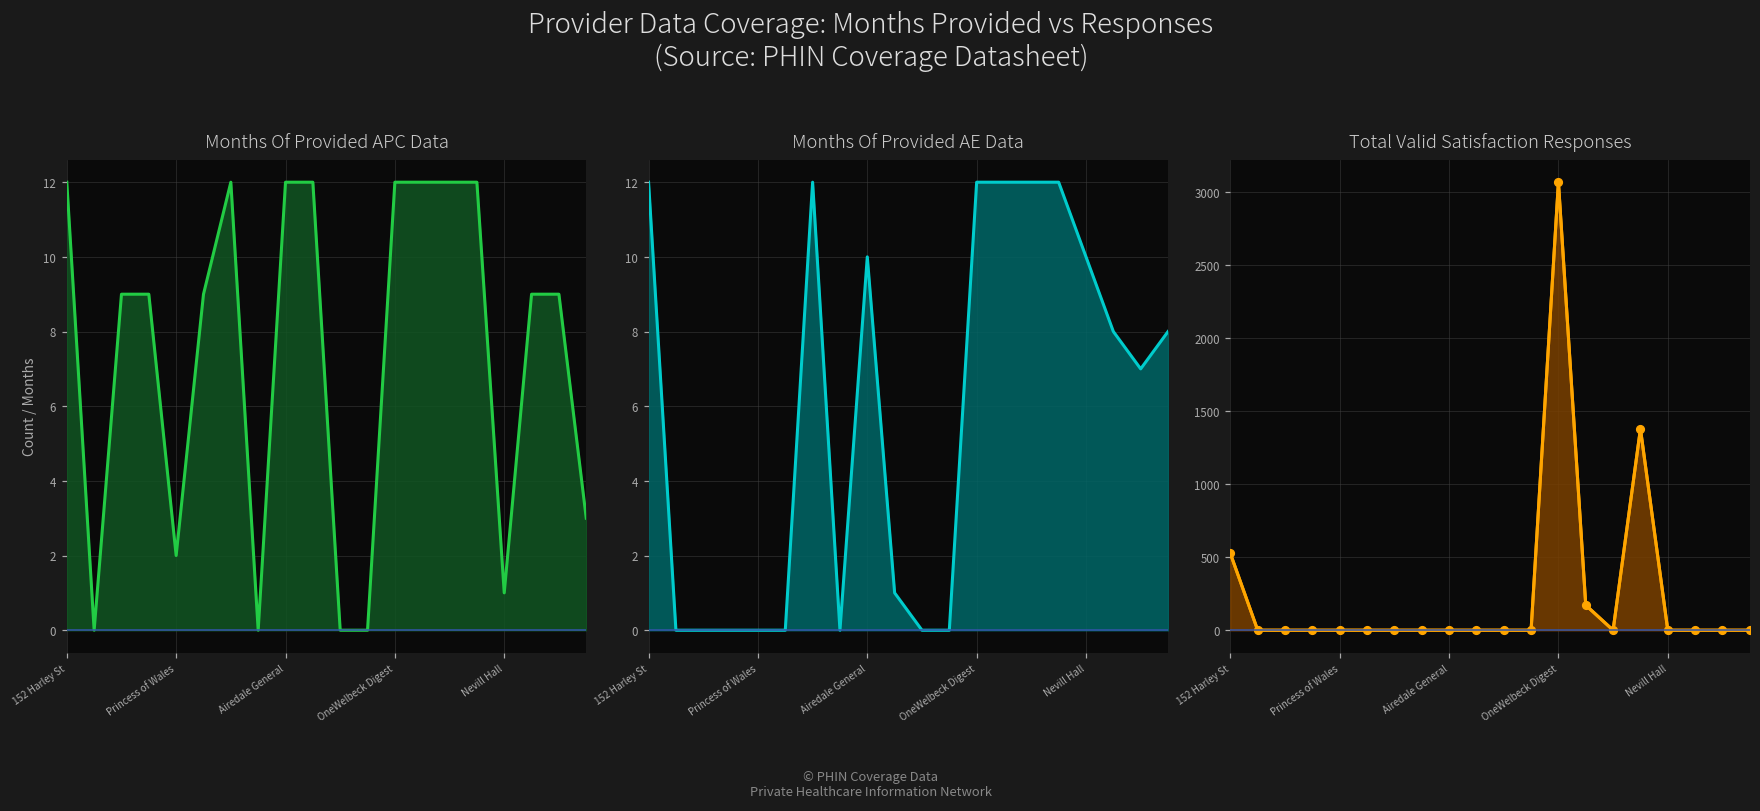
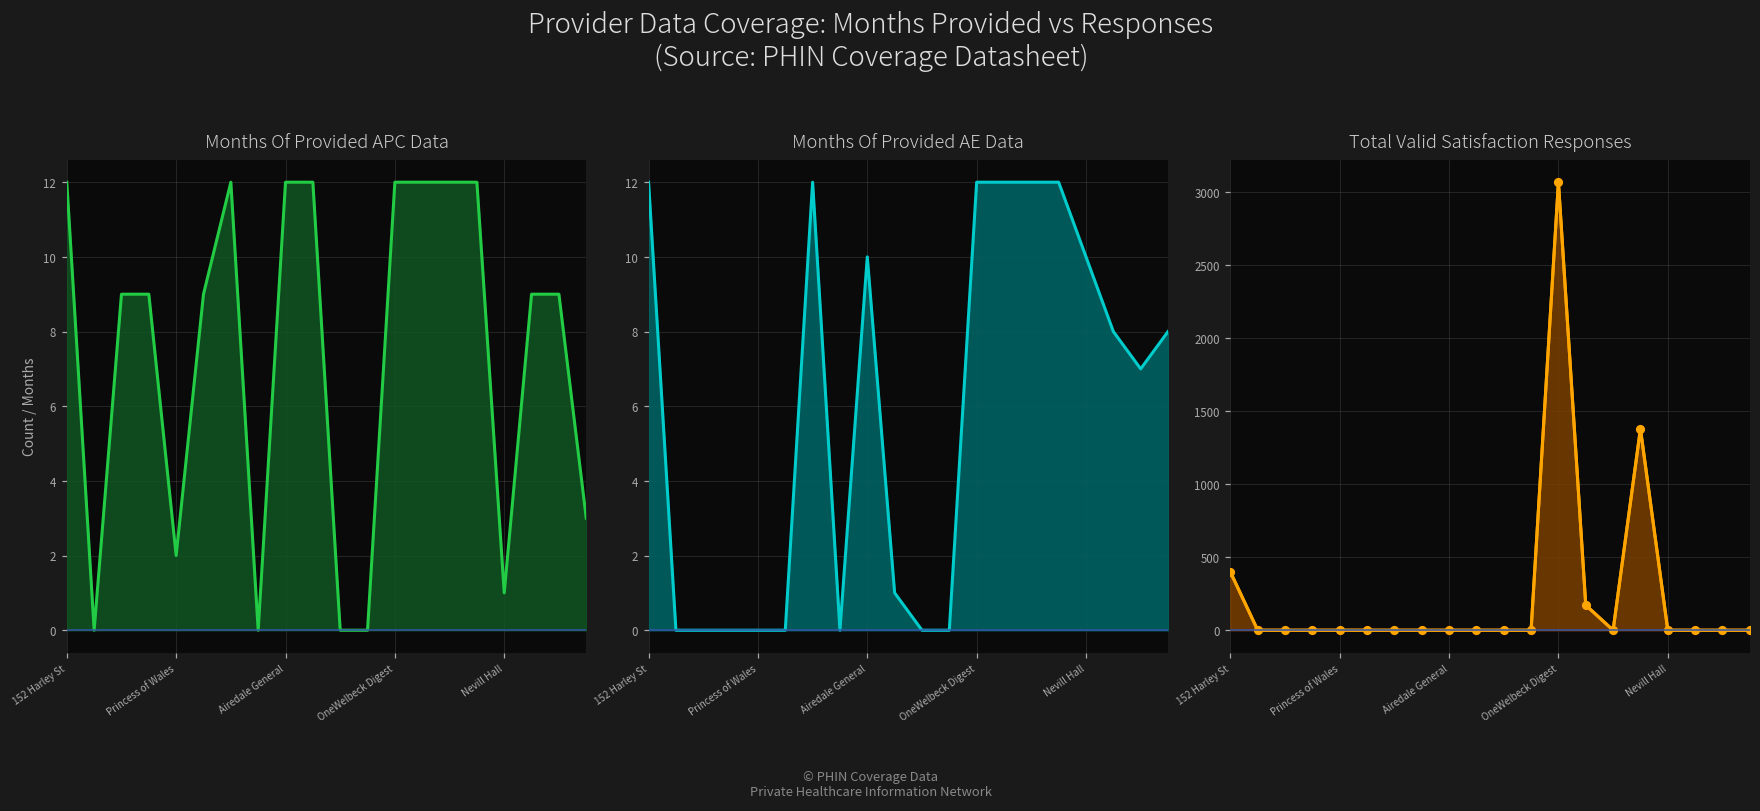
  {
    "Months Of Provided APC Data": {
      "152 Harley St": 12.0,
      "Princess of Wales": 2.0,
      "Airedale General": 12.0,
      "OneWelbeck Digest": 12.0,
      "Nevill Hall": 1.0
    },
    "Months Of Provided AE Data": {
      "152 Harley St": 12.0,
      "Princess of Wales": 0.0,
      "Airedale General": 10.0,
      "OneWelbeck Digest": 12.0,
      "Nevill Hall": 10.0
    },
    "Total Valid Satisfaction Responses": {
-     "152 Harley St": 530,
+     "152 Harley St": 400,
      "Princess of Wales": 0,
      "Airedale General": 0,
      "OneWelbeck Digest": 3070,
      "Nevill Hall": 0
    }
  }
